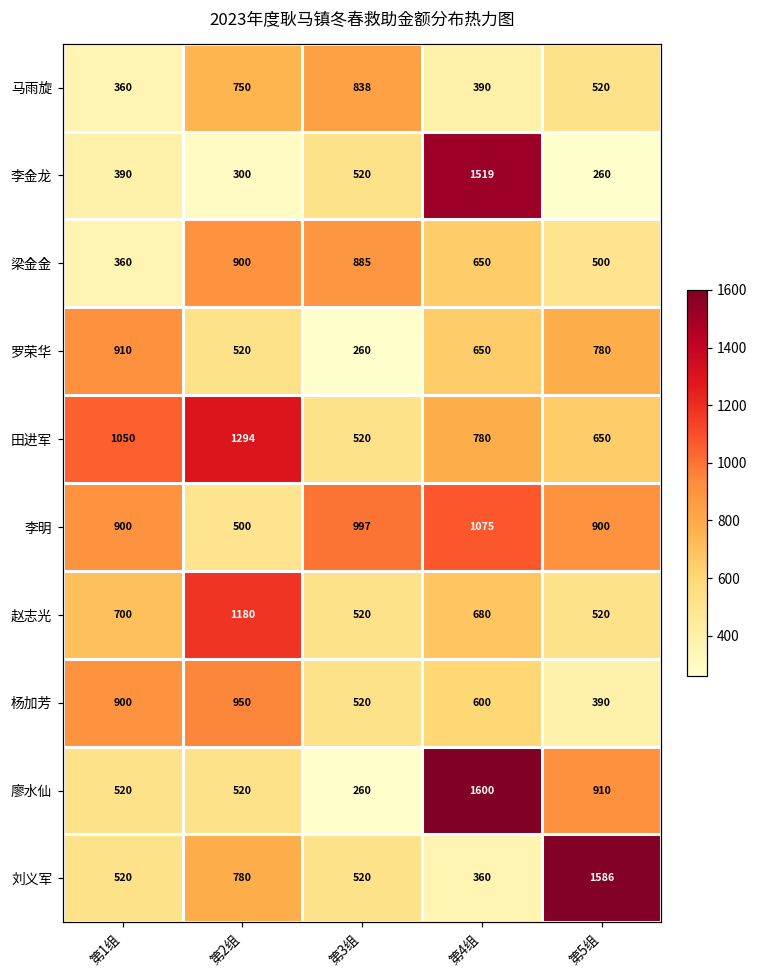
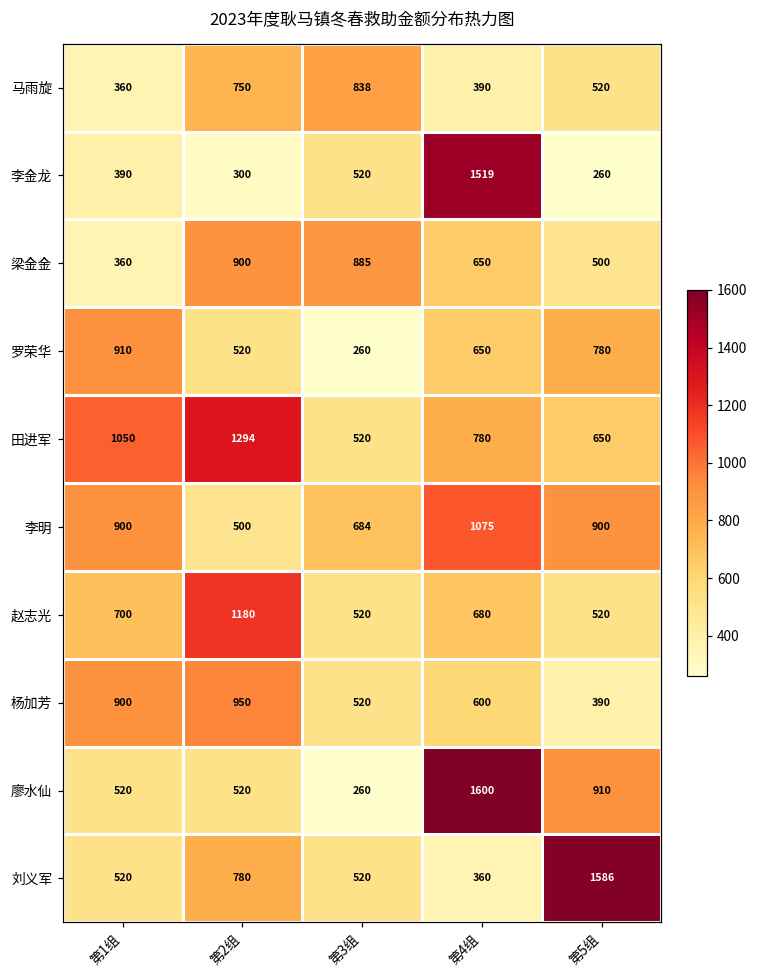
  {
    "马雨旋": {
      "第1组": 360,
      "第2组": 750,
      "第3组": 838,
      "第4组": 390,
      "第5组": 520
    },
    "李金龙": {
      "第1组": 390,
      "第2组": 300,
      "第3组": 520,
      "第4组": 1519,
      "第5组": 260
    },
    "梁金金": {
      "第1组": 360,
      "第2组": 900,
      "第3组": 885,
      "第4组": 650,
      "第5组": 500
    },
    "罗荣华": {
      "第1组": 910,
      "第2组": 520,
      "第3组": 260,
      "第4组": 650,
      "第5组": 780
    },
    "田进军": {
      "第1组": 1050,
      "第2组": 1294,
      "第3组": 520,
      "第4组": 780,
      "第5组": 650
    },
    "李明": {
      "第1组": 900,
      "第2组": 500,
-     "第3组": 997,
+     "第3组": 684,
      "第4组": 1075,
      "第5组": 900
    },
    "赵志光": {
      "第1组": 700,
      "第2组": 1180,
      "第3组": 520,
      "第4组": 680,
      "第5组": 520
    },
    "杨加芳": {
      "第1组": 900,
      "第2组": 950,
      "第3组": 520,
      "第4组": 600,
      "第5组": 390
    },
    "廖水仙": {
      "第1组": 520,
      "第2组": 520,
      "第3组": 260,
      "第4组": 1600,
      "第5组": 910
    },
    "刘义军": {
      "第1组": 520,
      "第2组": 780,
      "第3组": 520,
      "第4组": 360,
      "第5组": 1586
    }
  }
